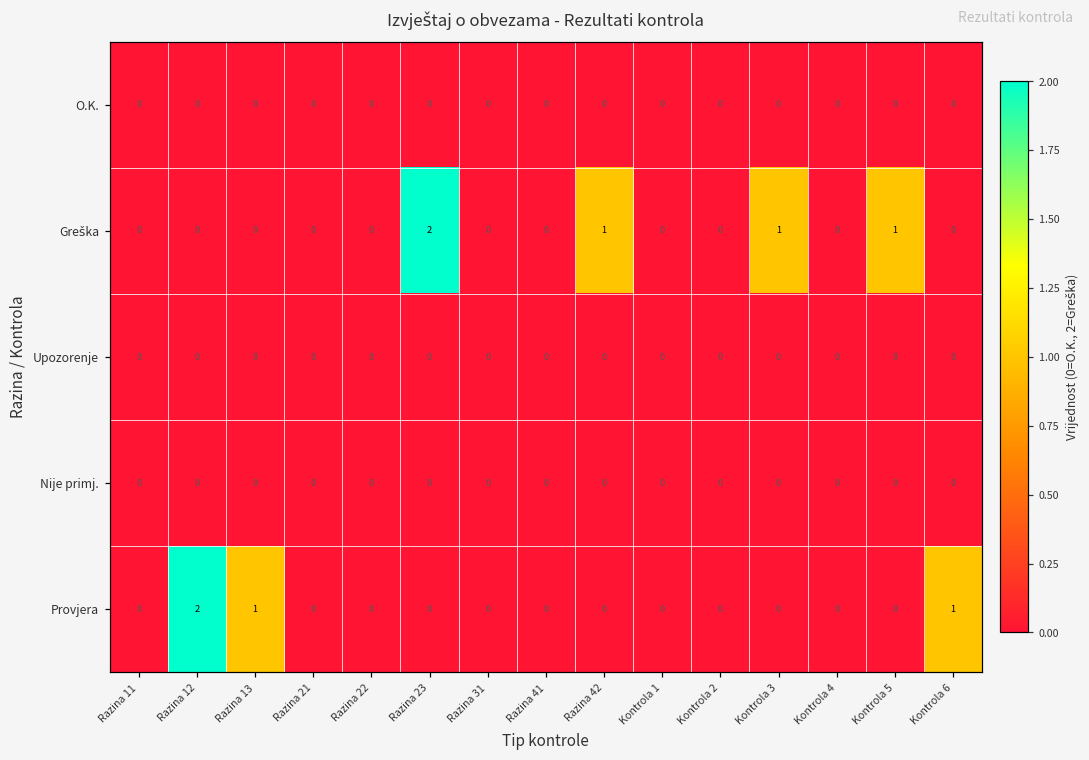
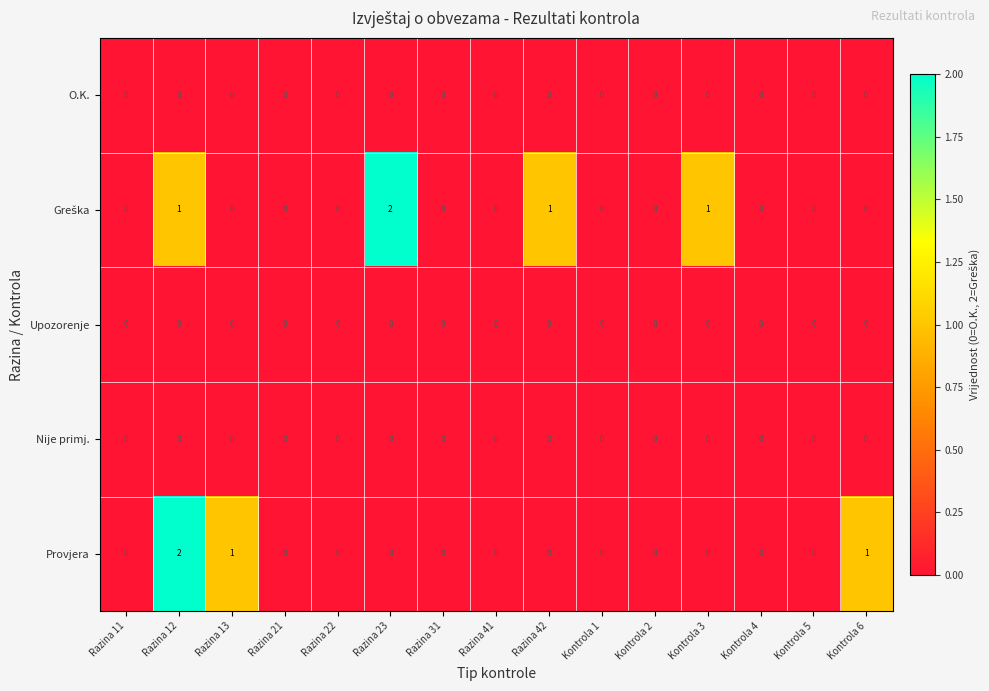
  {
    "O.K.": {
      "Razina 11": 0,
      "Razina 12": 0,
      "Razina 13": 0,
      "Razina 21": 0,
      "Razina 22": 0,
      "Razina 23": 0,
      "Razina 31": 0,
      "Razina 41": 0,
      "Razina 42": 0,
      "Kontrola 1": 0,
      "Kontrola 2": 0,
      "Kontrola 3": 0,
      "Kontrola 4": 0,
      "Kontrola 5": 0,
      "Kontrola 6": 0
    },
    "Greška": {
      "Razina 11": 0,
-     "Razina 12": 0,
+     "Razina 12": 1,
      "Razina 13": 0,
      "Razina 21": 0,
      "Razina 22": 0,
      "Razina 23": 2,
      "Razina 31": 0,
      "Razina 41": 0,
      "Razina 42": 1,
      "Kontrola 1": 0,
      "Kontrola 2": 0,
      "Kontrola 3": 1,
      "Kontrola 4": 0,
-     "Kontrola 5": 1,
+     "Kontrola 5": 0,
      "Kontrola 6": 0
    },
    "Upozorenje": {
      "Razina 11": 0,
      "Razina 12": 0,
      "Razina 13": 0,
      "Razina 21": 0,
      "Razina 22": 0,
      "Razina 23": 0,
      "Razina 31": 0,
      "Razina 41": 0,
      "Razina 42": 0,
      "Kontrola 1": 0,
      "Kontrola 2": 0,
      "Kontrola 3": 0,
      "Kontrola 4": 0,
      "Kontrola 5": 0,
      "Kontrola 6": 0
    },
    "Nije primj.": {
      "Razina 11": 0,
      "Razina 12": 0,
      "Razina 13": 0,
      "Razina 21": 0,
      "Razina 22": 0,
      "Razina 23": 0,
      "Razina 31": 0,
      "Razina 41": 0,
      "Razina 42": 0,
      "Kontrola 1": 0,
      "Kontrola 2": 0,
      "Kontrola 3": 0,
      "Kontrola 4": 0,
      "Kontrola 5": 0,
      "Kontrola 6": 0
    },
    "Provjera": {
      "Razina 11": 0,
      "Razina 12": 2,
      "Razina 13": 1,
      "Razina 21": 0,
      "Razina 22": 0,
      "Razina 23": 0,
      "Razina 31": 0,
      "Razina 41": 0,
      "Razina 42": 0,
      "Kontrola 1": 0,
      "Kontrola 2": 0,
      "Kontrola 3": 0,
      "Kontrola 4": 0,
      "Kontrola 5": 0,
      "Kontrola 6": 1
    }
  }
